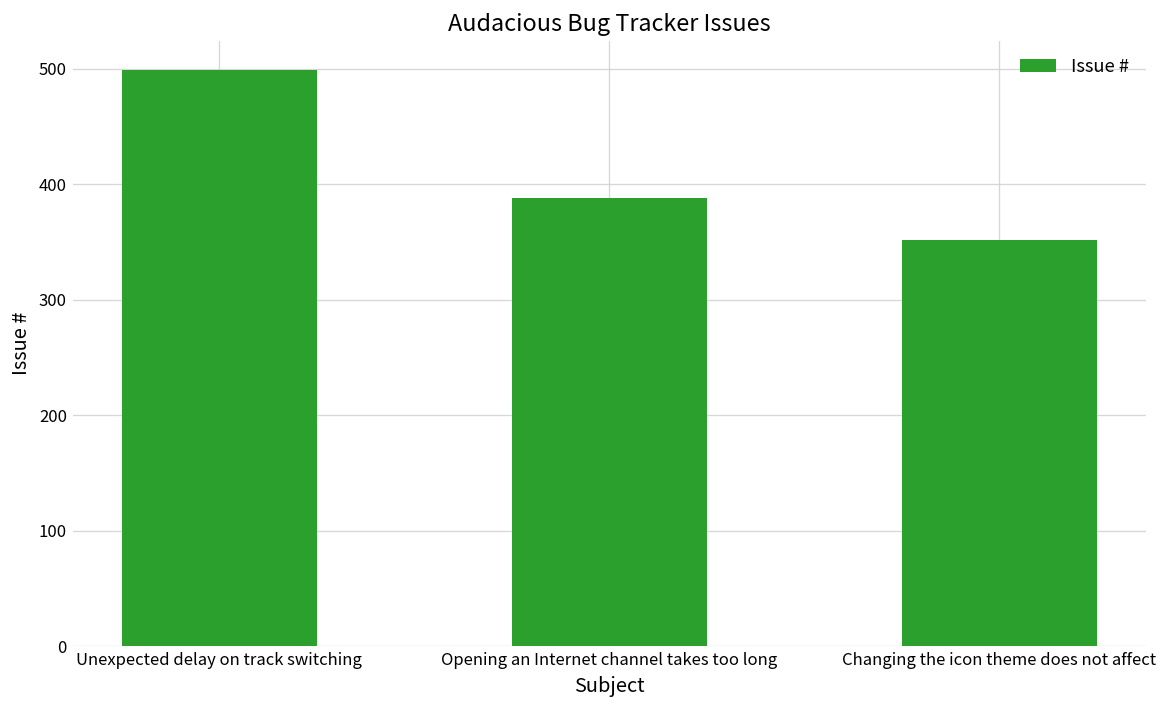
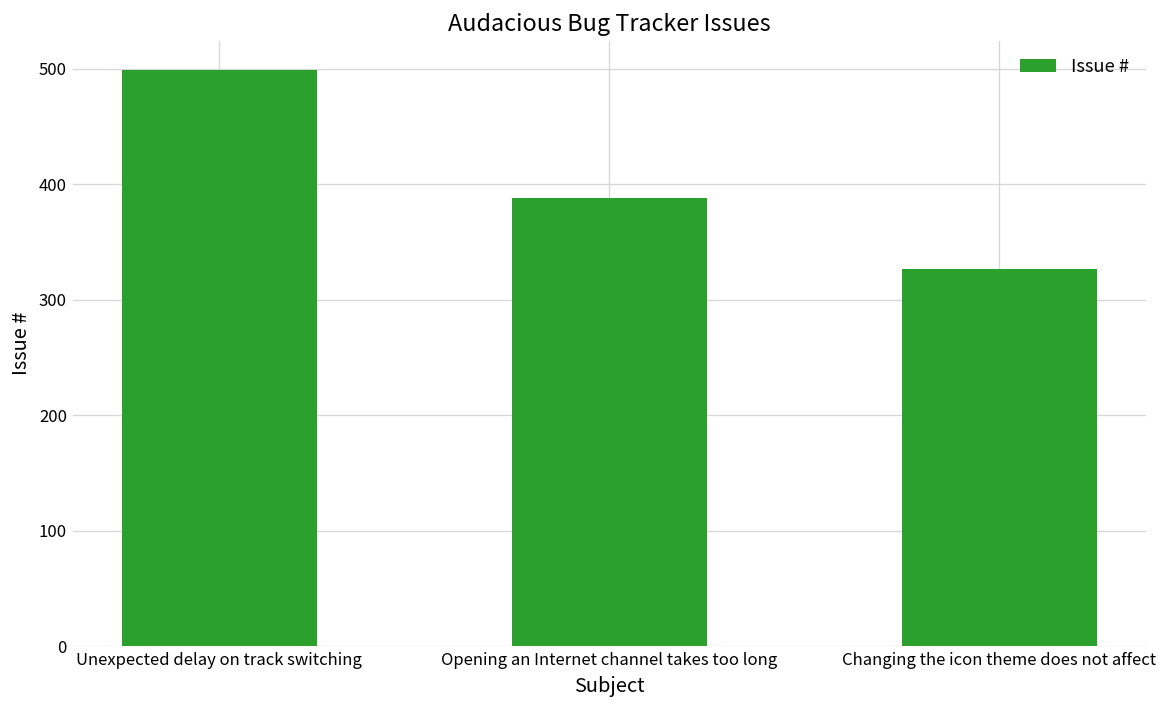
  {
    "Unexpected delay on track switching": 500,
    "Opening an Internet channel takes too long": 390,
-   "Changing the icon theme does not affect": 350
+   "Changing the icon theme does not affect": 330
  }
